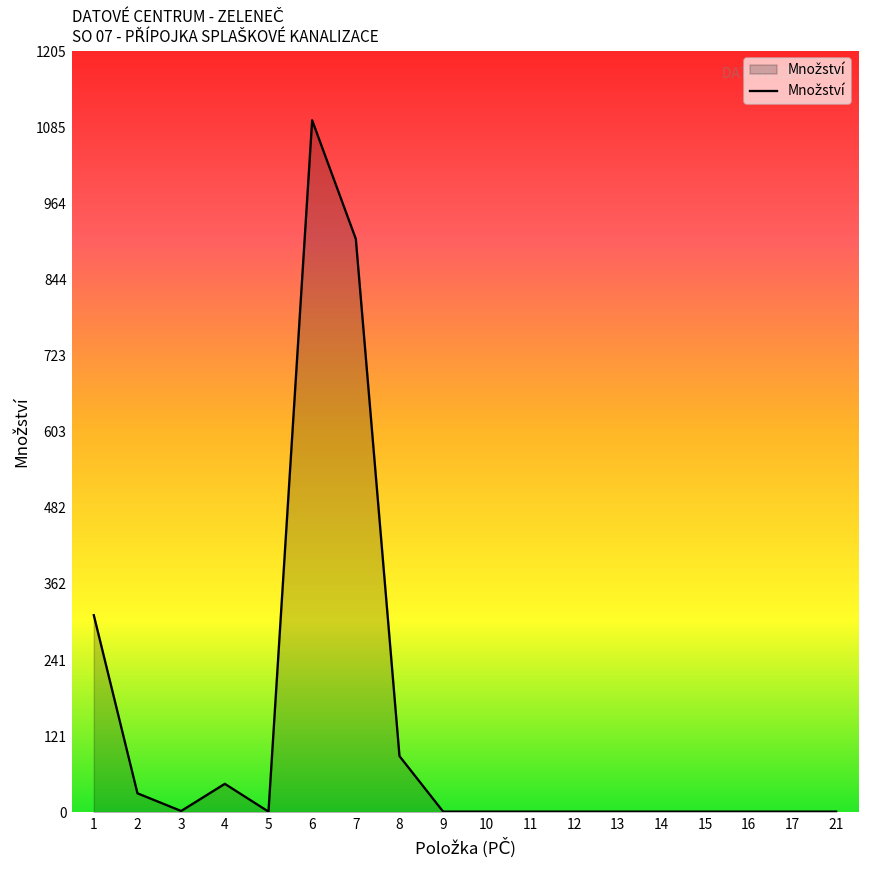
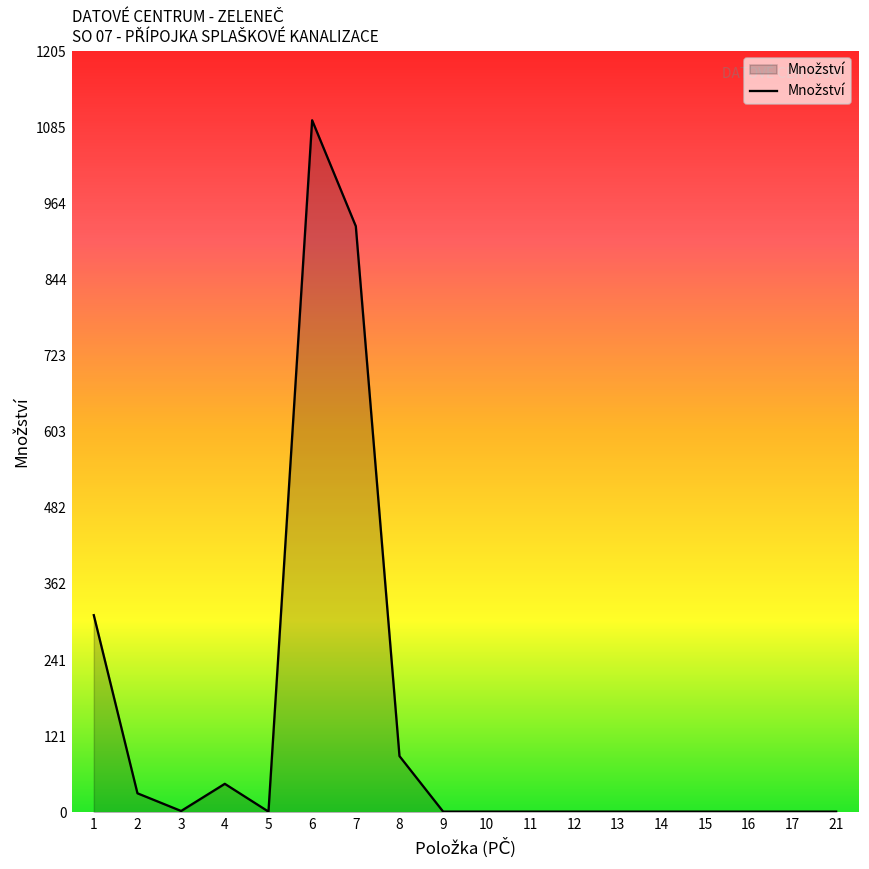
  {
    "1": 310,
    "2": 30,
    "3": 0,
    "4": 50,
    "5": 0,
    "6": 1100,
-   "7": 910,
+   "7": 930,
    "8": 90,
    "9": 0,
    "10": 0,
    "11": 0,
    "12": 0,
    "13": 0,
    "14": 0,
    "15": 0,
    "16": 0,
    "17": 0,
    "21": 0
  }
